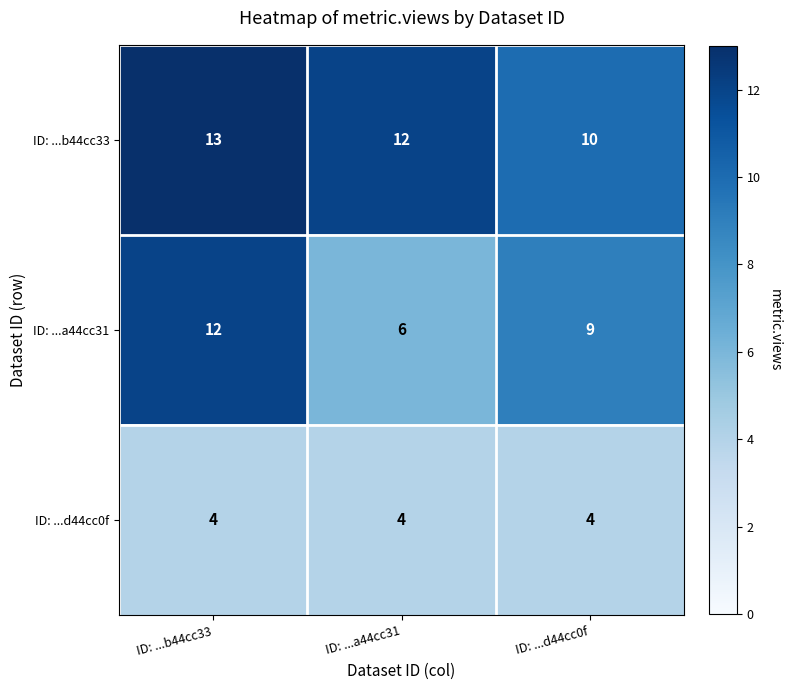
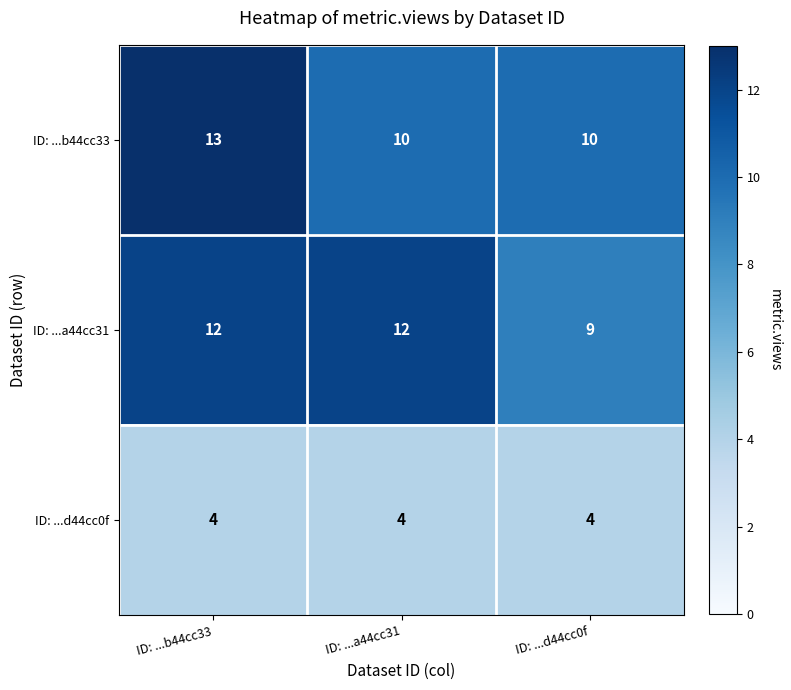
  {
    "ID: ...b44cc33": {
      "ID: ...b44cc33": 13,
-     "ID: ...a44cc31": 12,
+     "ID: ...a44cc31": 10,
      "ID: ...d44cc0f": 10
    },
    "ID: ...a44cc31": {
      "ID: ...b44cc33": 12,
-     "ID: ...a44cc31": 6,
+     "ID: ...a44cc31": 12,
      "ID: ...d44cc0f": 9
    },
    "ID: ...d44cc0f": {
      "ID: ...b44cc33": 4,
      "ID: ...a44cc31": 4,
      "ID: ...d44cc0f": 4
    }
  }
